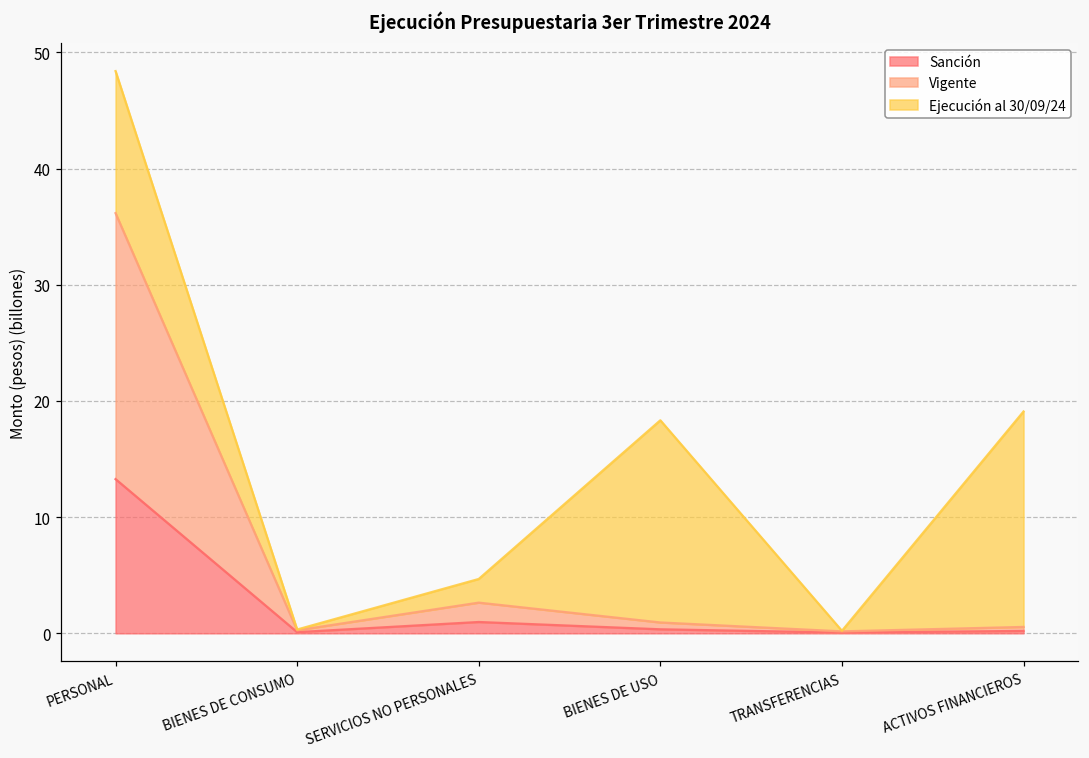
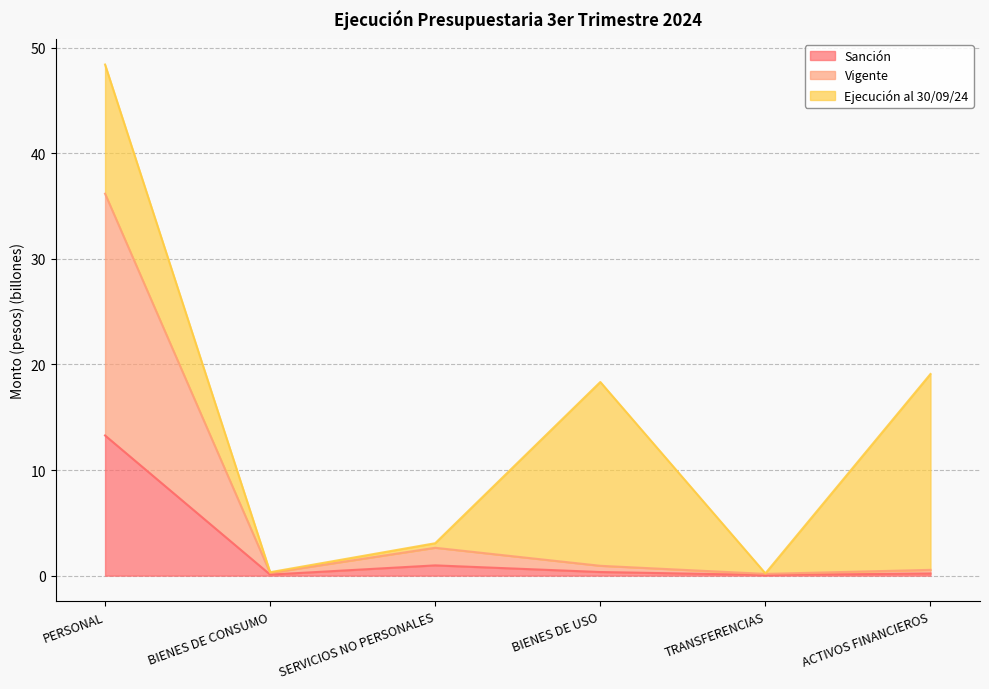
  {
    "Ejecución al 30/09/24": {
      "PERSONAL": 12.2,
-     "SERVICIOS NO PERSONALES": 2.0,
+     "SERVICIOS NO PERSONALES": 0.4,
      "BIENES DE USO": 17.4,
      "ACTIVOS FINANCIEROS": 18.5
    }
  }
